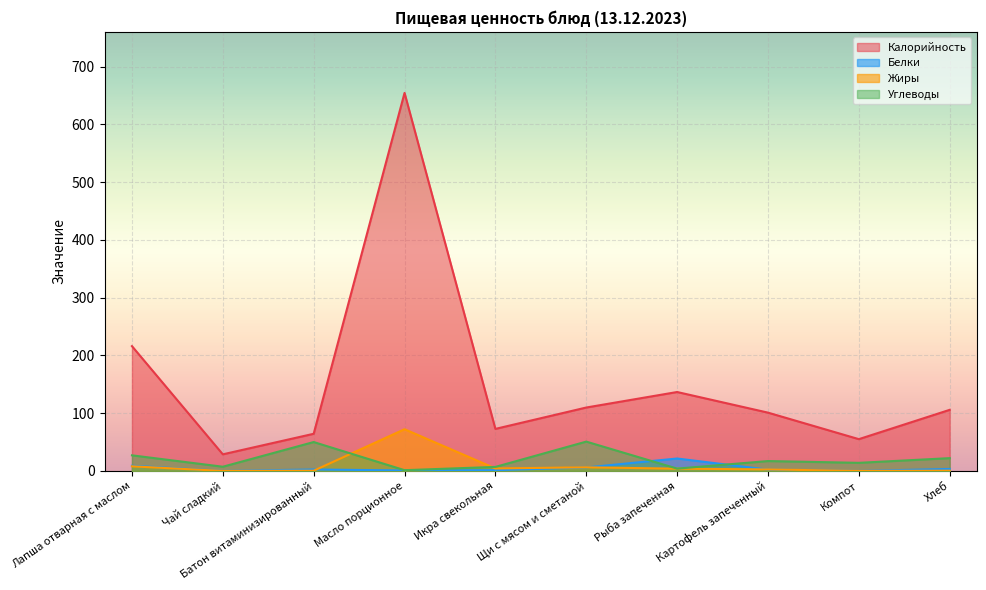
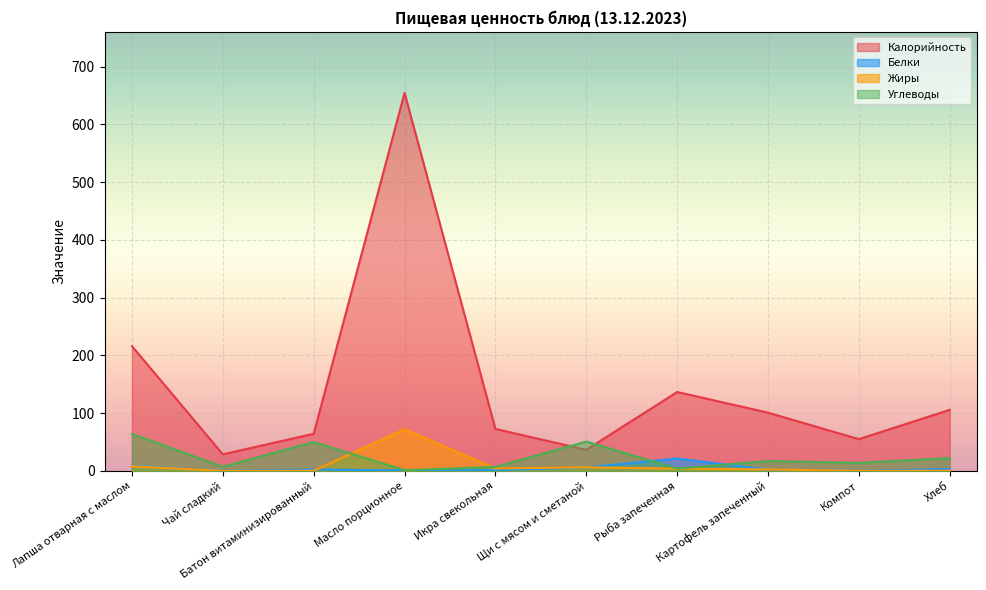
  {
    "Калорийность": {
      "Лапша отварная с маслом": 220,
      "Чай сладкий": 30,
      "Батон витаминизированный": 60,
      "Масло порционное": 650,
      "Икра свекольная": 70,
-     "Щи с мясом и сметаной": 110,
+     "Щи с мясом и сметаной": 40,
      "Рыба запеченная": 140,
      "Картофель запеченный": 100,
      "Компот": 60,
      "Хлеб": 110
    },
    "Белки": {
      "Рыба запеченная": 20
    },
    "Жиры": {
      "Масло порционное": 70
    },
    "Углеводы": {
-     "Лапша отварная с маслом": 30,
+     "Лапша отварная с маслом": 60,
      "Чай сладкий": 10,
      "Батон витаминизированный": 50,
      "Щи с мясом и сметаной": 50,
      "Картофель запеченный": 20,
      "Компот": 10,
      "Хлеб": 20
    }
  }
